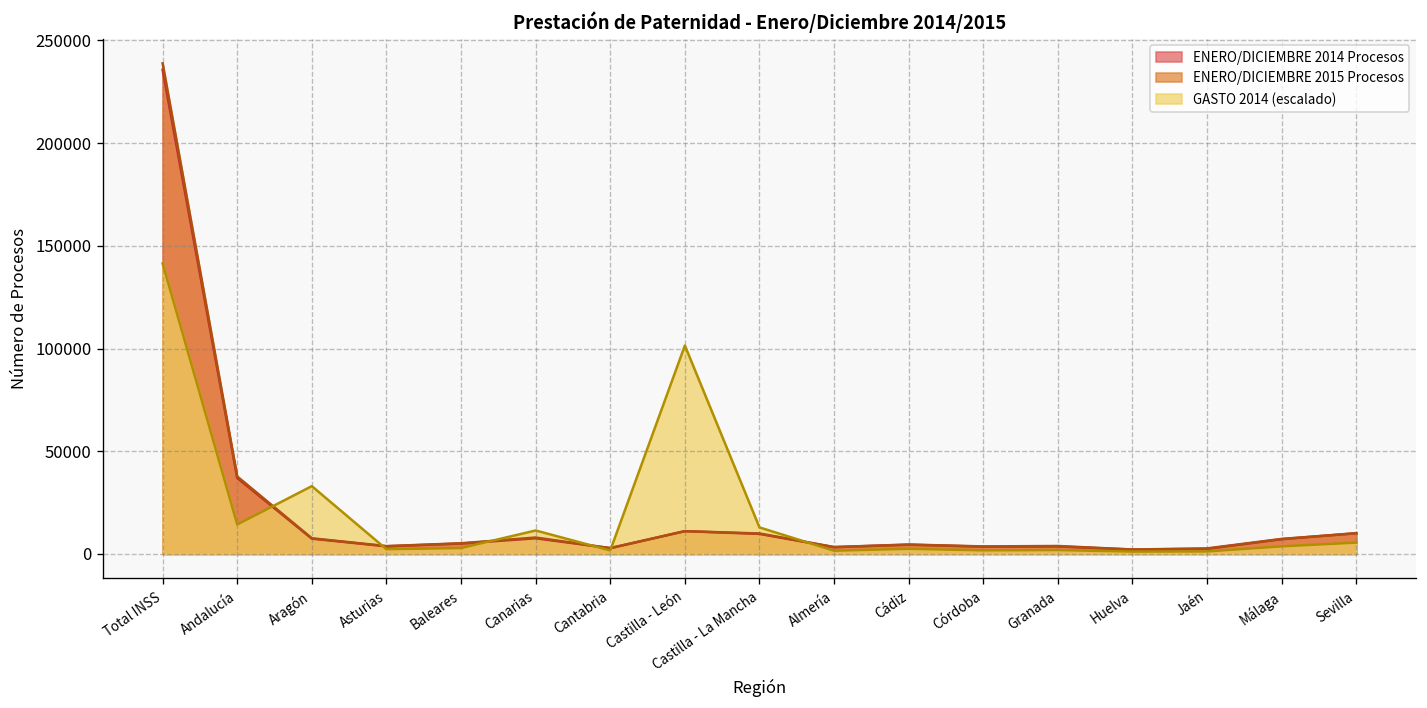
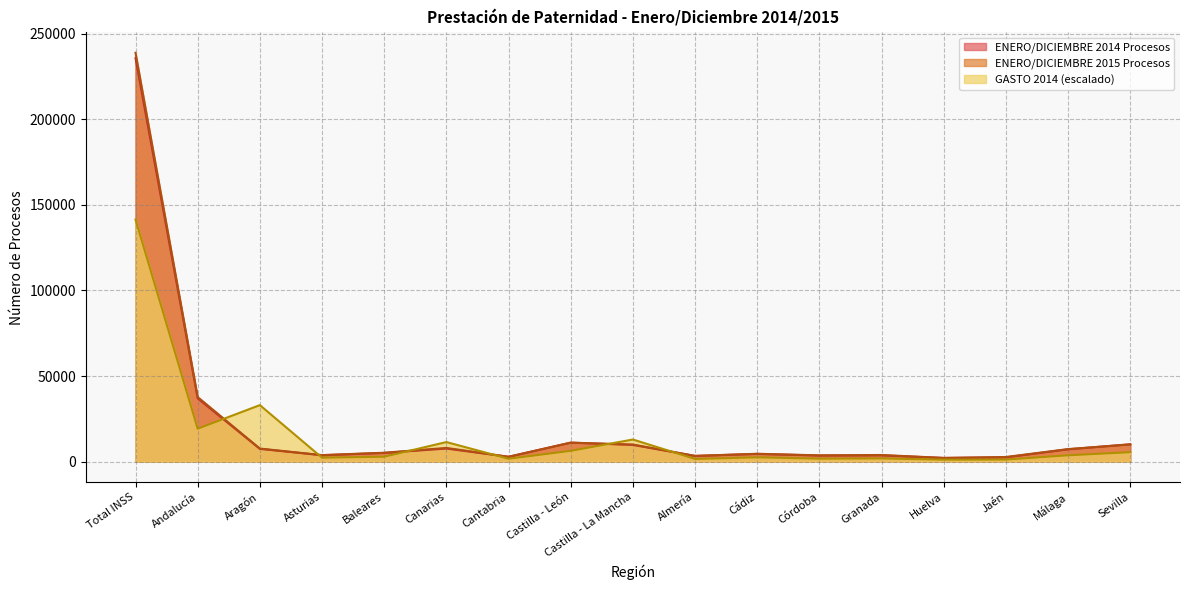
  {
    "GASTO 2014 (escalado)": {
      "Total INSS": 141000,
-     "Andalucía": 14000,
+     "Andalucía": 19000,
      "Aragón": 33000,
      "Baleares": 3000,
      "Canarias": 11000,
-     "Castilla - León": 101000,
+     "Castilla - León": 6000,
      "Castilla - La Mancha": 13000,
      "Almería": 2000,
      "Cádiz": 3000,
      "Córdoba": 2000,
      "Granada": 2000,
      "Málaga": 4000,
      "Sevilla": 6000
    }
  }
